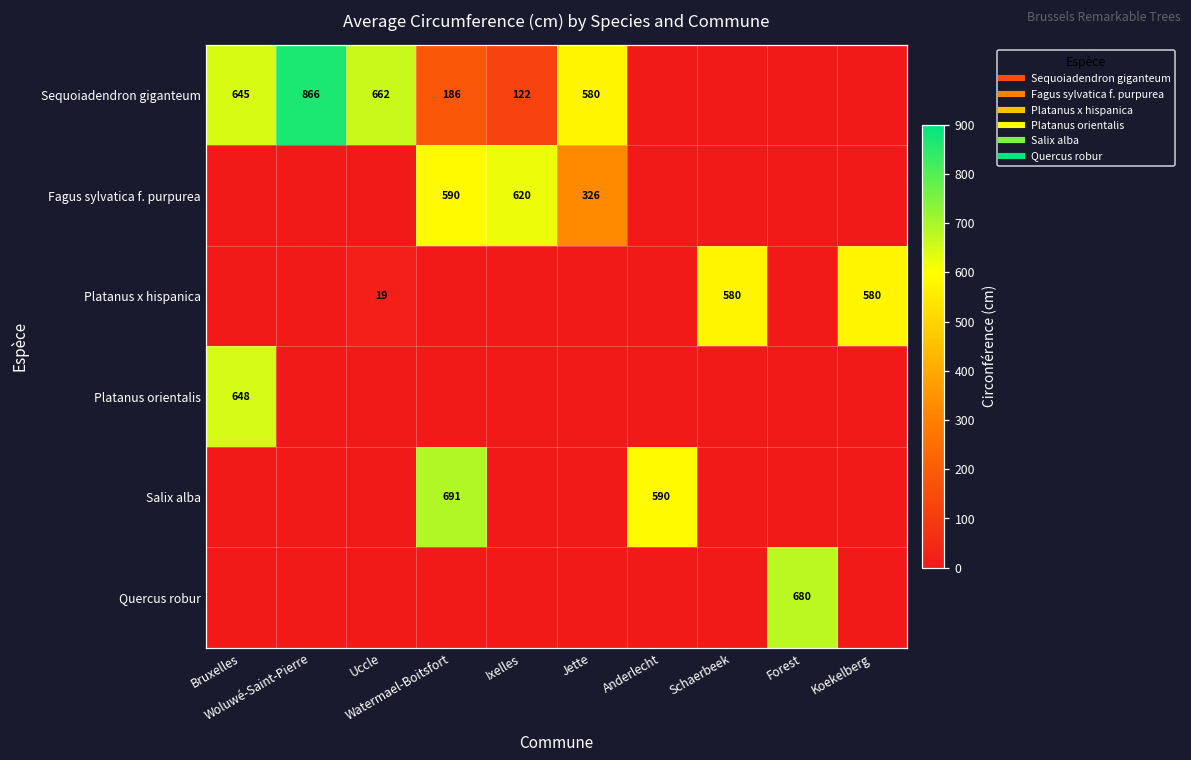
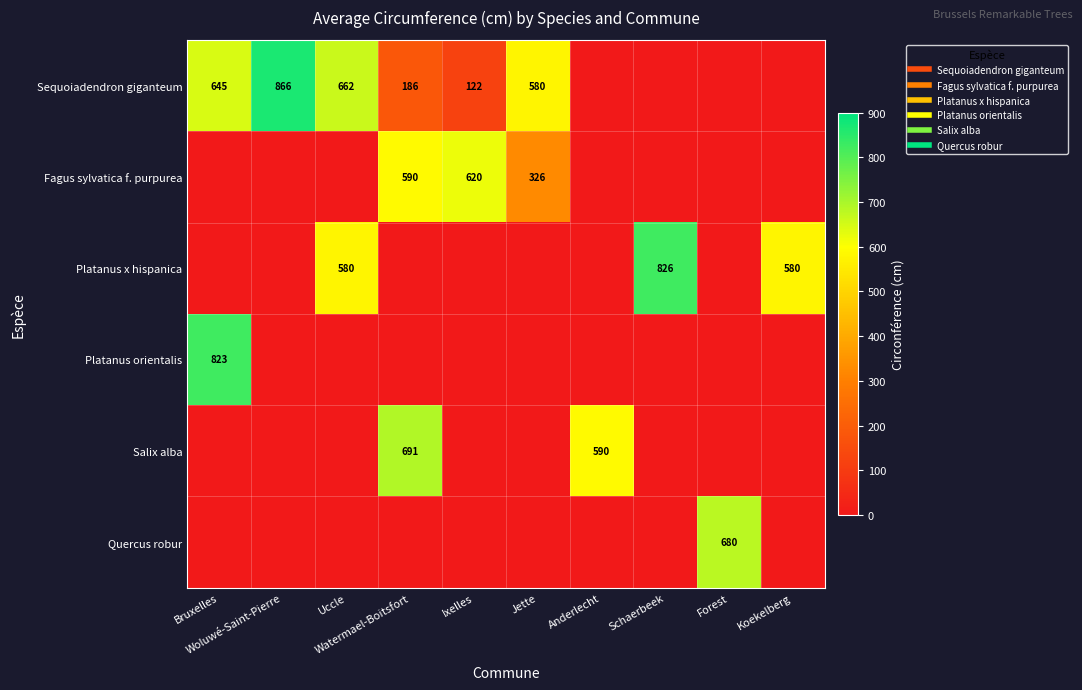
  {
    "Sequoiadendron giganteum": {
      "Bruxelles": 645,
      "Woluwé-Saint-Pierre": 866,
      "Uccle": 662,
      "Watermael-Boitsfort": 186,
      "Ixelles": 122,
      "Jette": 580
    },
    "Fagus sylvatica f. purpurea": {
      "Watermael-Boitsfort": 590,
      "Ixelles": 620,
      "Jette": 326
    },
    "Platanus x hispanica": {
-     "Uccle": 19,
-     "Schaerbeek": 580,
+     "Uccle": 580,
+     "Schaerbeek": 826,
      "Koekelberg": 580
    },
    "Platanus orientalis": {
-     "Bruxelles": 648
+     "Bruxelles": 823
    },
    "Salix alba": {
      "Watermael-Boitsfort": 691,
      "Anderlecht": 590
    },
    "Quercus robur": {
      "Forest": 680
    }
  }
